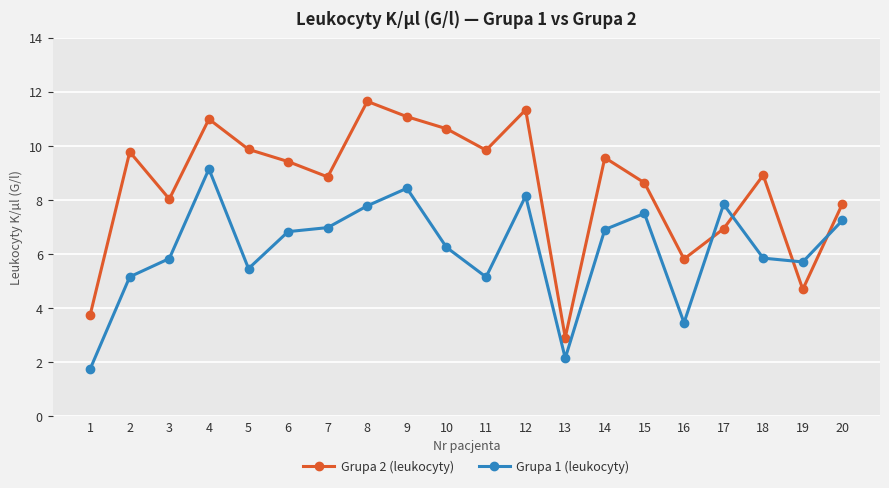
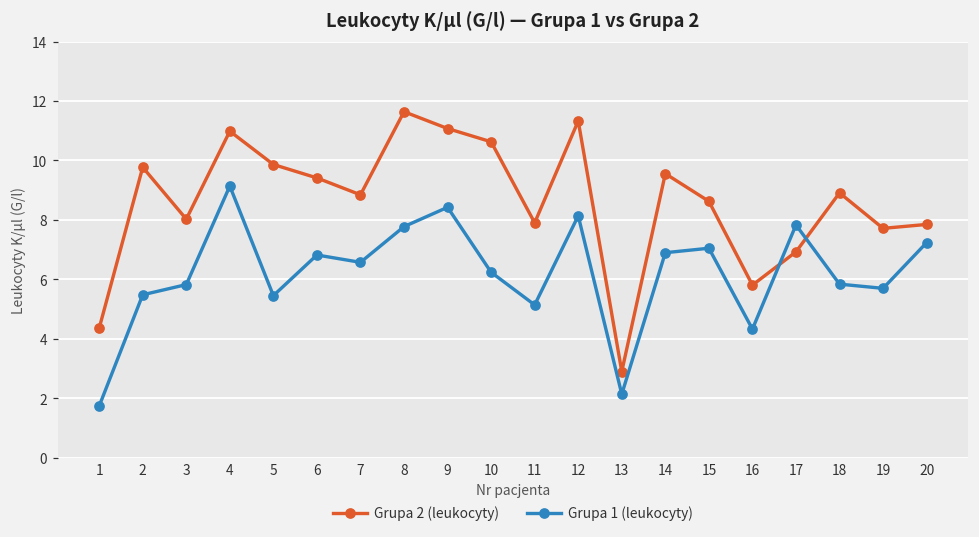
  {
    "Grupa 2 (leukocyty)": {
-     "1": 3.7,
+     "1": 4.4,
      "2": 9.8,
      "3": 8.0,
      "4": 11.0,
      "5": 9.9,
      "6": 9.4,
      "7": 8.8,
      "8": 11.6,
      "9": 11.1,
      "10": 10.6,
-     "11": 9.8,
+     "11": 7.9,
      "12": 11.3,
      "13": 2.9,
      "14": 9.6,
      "15": 8.6,
      "16": 5.8,
      "17": 6.9,
      "18": 8.9,
-     "19": 4.7,
+     "19": 7.7,
      "20": 7.9
    },
    "Grupa 1 (leukocyty)": {
      "1": 1.7,
-     "2": 5.2,
+     "2": 5.5,
      "3": 5.8,
      "4": 9.1,
      "5": 5.5,
      "6": 6.8,
-     "7": 7.0,
+     "7": 6.6,
      "8": 7.8,
      "9": 8.4,
      "10": 6.2,
      "11": 5.1,
      "12": 8.1,
      "13": 2.1,
      "14": 6.9,
-     "15": 7.5,
-     "16": 3.5,
+     "15": 7.1,
+     "16": 4.3,
      "17": 7.8,
      "18": 5.8,
      "19": 5.7,
      "20": 7.2
    }
  }
